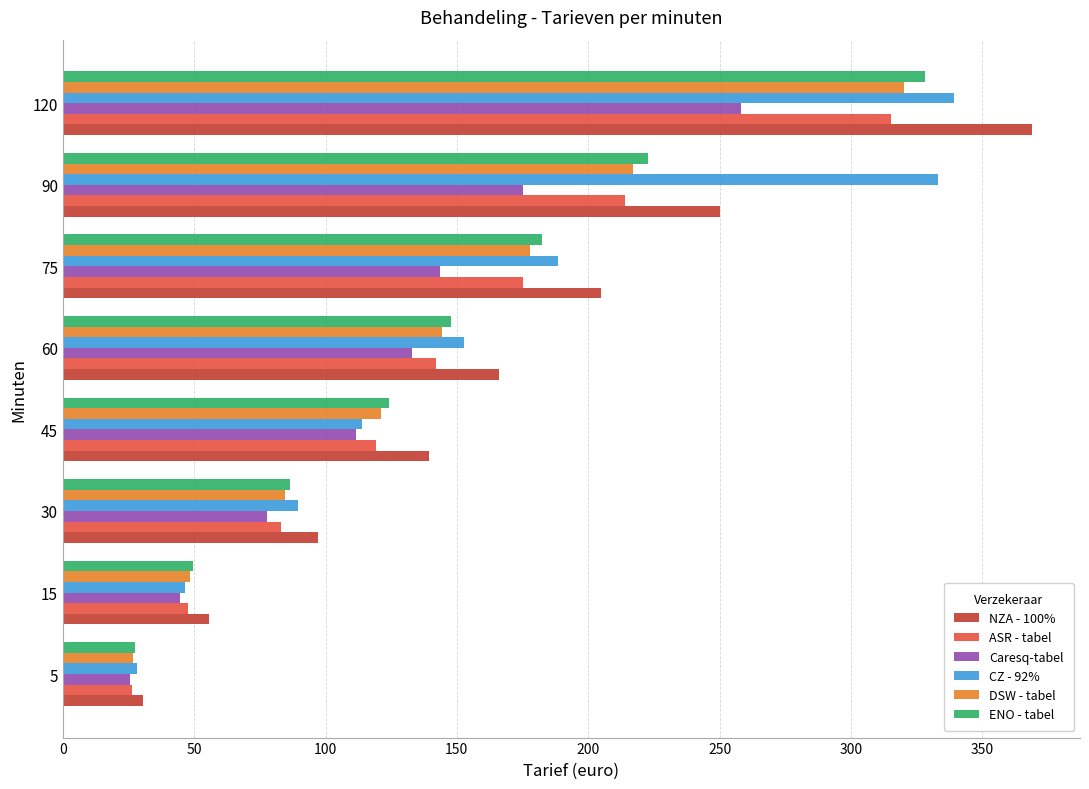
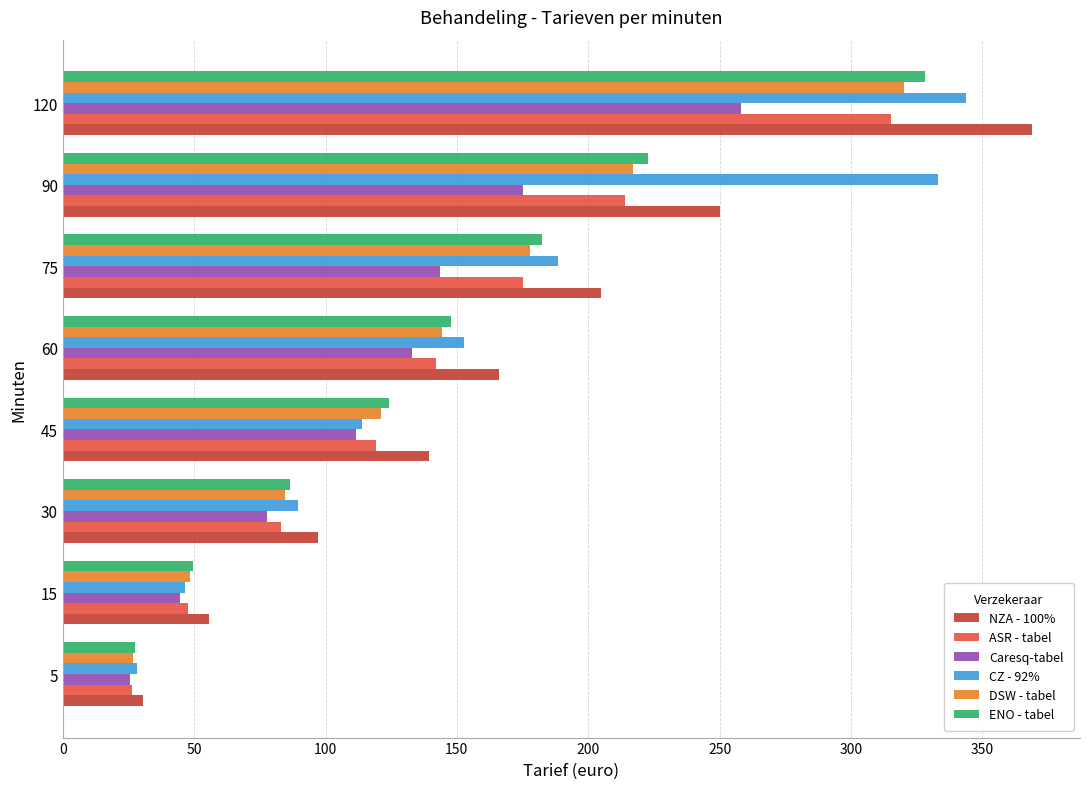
  {
    "Caresq-tabel": {
      "120": 258,
      "90": 175,
      "75": 143,
      "60": 133,
      "45": 112,
      "30": 78,
      "15": 45,
      "5": 26
    },
    "CZ - 92%": {
-     "120": 339,
+     "120": 344,
      "90": 333,
      "75": 189,
      "60": 153,
      "45": 114,
      "30": 90,
      "15": 46,
      "5": 28
    },
    "ENO - tabel": {
      "120": 328,
      "90": 223,
      "75": 182,
      "60": 148,
      "45": 124,
      "30": 87,
      "15": 50,
      "5": 27
    }
  }
